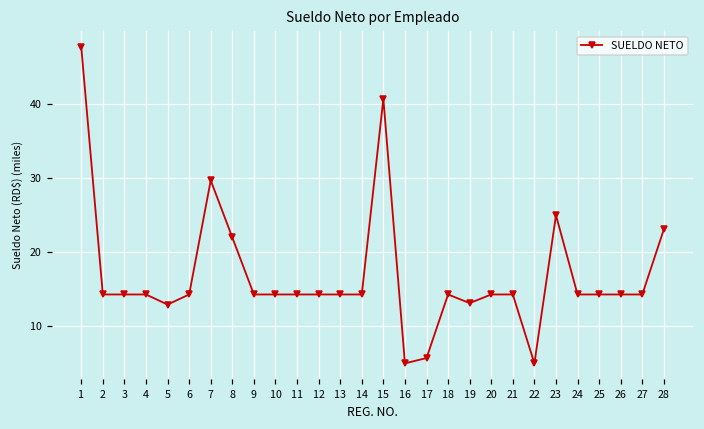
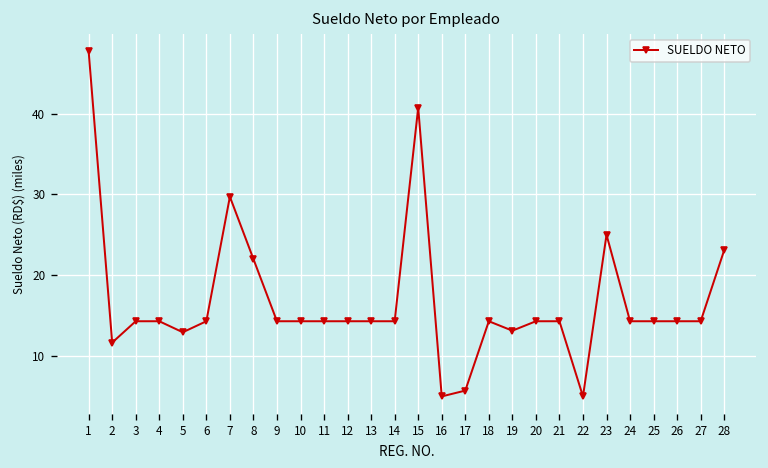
  {
    "1": 48,
-   "2": 14,
+   "2": 12,
    "3": 14,
    "4": 14,
    "5": 13,
    "6": 14,
    "7": 30,
    "8": 22,
    "9": 14,
    "10": 14,
    "11": 14,
    "12": 14,
    "13": 14,
    "14": 14,
    "15": 41,
    "16": 5,
    "17": 6,
    "18": 14,
    "19": 13,
    "20": 14,
    "21": 14,
    "22": 5,
    "23": 25,
    "24": 14,
    "25": 14,
    "26": 14,
    "27": 14,
    "28": 23
  }
